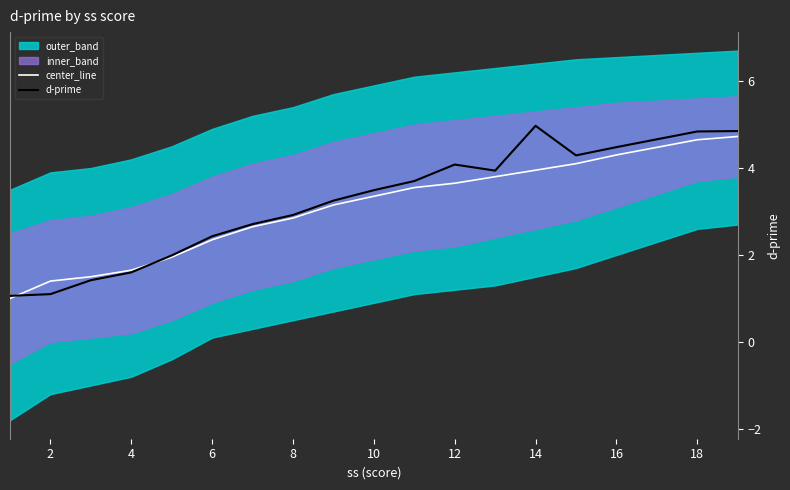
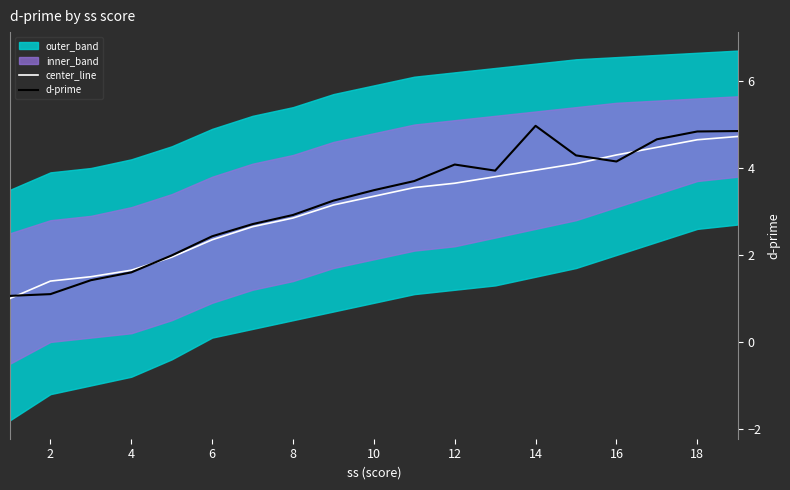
  {
    "center_line": {
      "2": 1.4,
      "6": 2.4,
      "8": 2.8,
      "10": 3.3,
      "12": 3.7,
      "14": 4.0,
      "16": 4.3,
      "18": 4.7
    },
    "d-prime": {
      "2": 1.1,
      "6": 2.4,
      "8": 2.9,
      "10": 3.5,
      "12": 4.1,
      "14": 5.0,
-     "16": 4.5,
+     "16": 4.2,
      "18": 4.8
    }
  }
